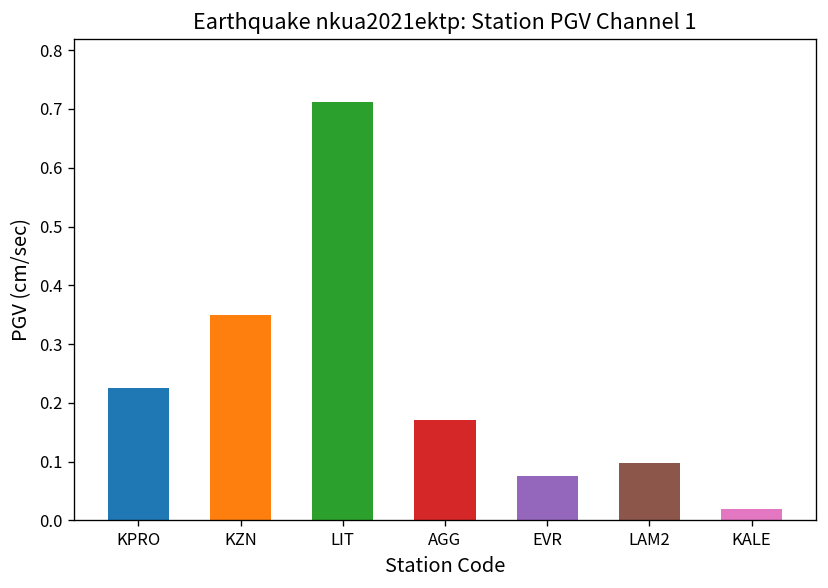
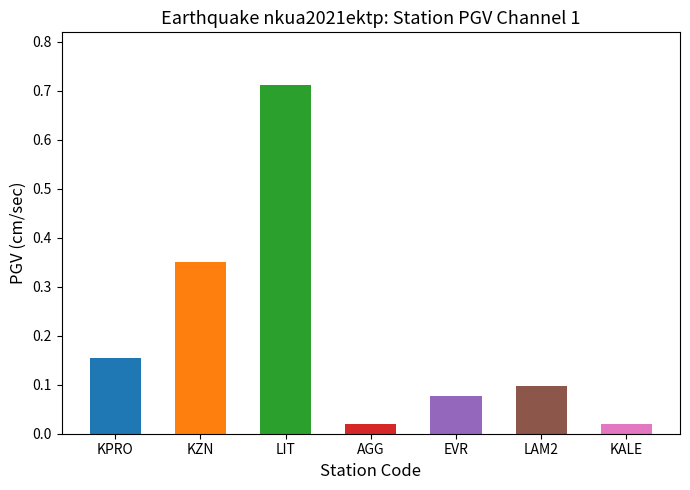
  {
-   "KPRO": 0.23,
+   "KPRO": 0.15,
    "KZN": 0.35,
    "LIT": 0.71,
-   "AGG": 0.17,
+   "AGG": 0.02,
    "EVR": 0.08,
    "LAM2": 0.10,
    "KALE": 0.02
  }
